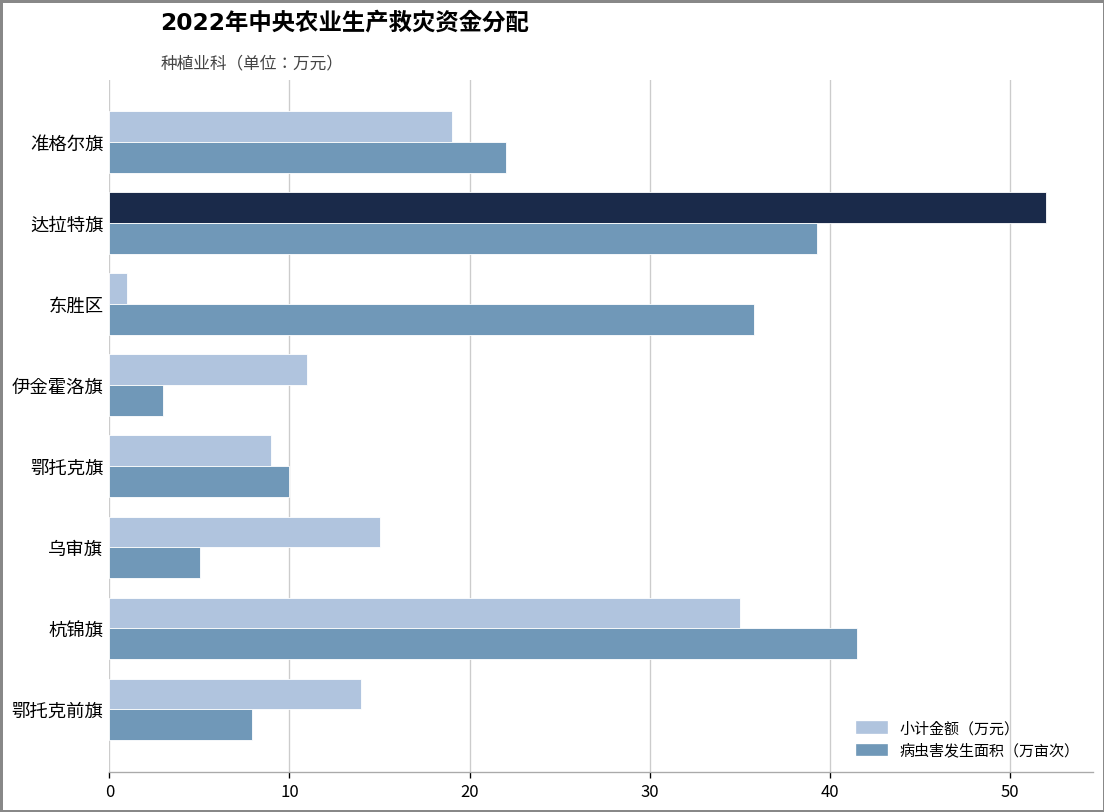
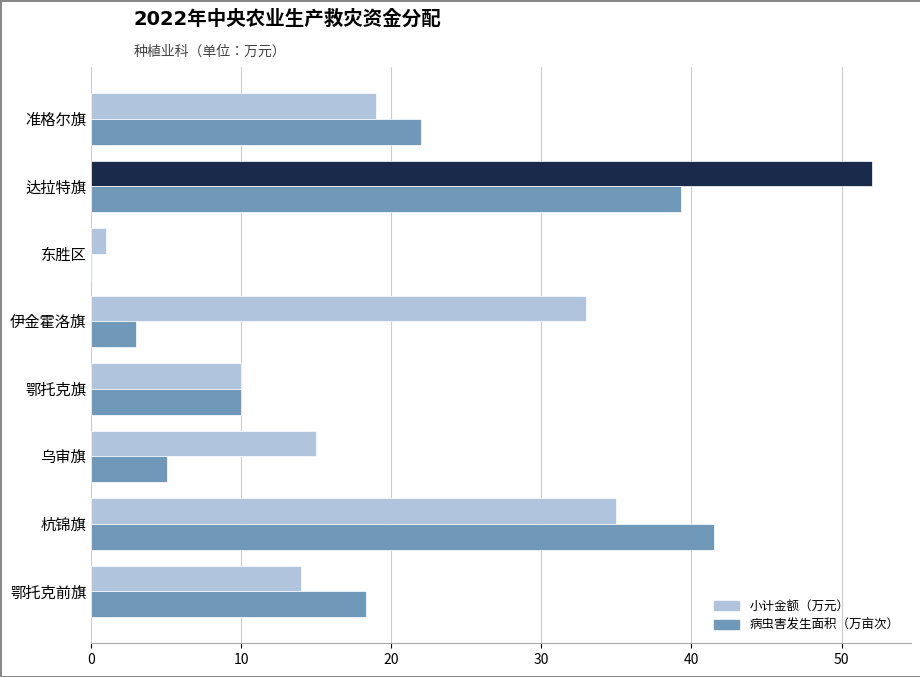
  {
    "小计金额（万元）": {
      "准格尔旗": 19,
      "达拉特旗": 52,
      "东胜区": 1,
-     "伊金霍洛旗": 11,
-     "鄂托克旗": 9,
+     "伊金霍洛旗": 33,
+     "鄂托克旗": 10,
      "乌审旗": 15,
      "杭锦旗": 35,
      "鄂托克前旗": 14
    },
    "病虫害发生面积（万亩次）": {
      "准格尔旗": 22.0,
      "达拉特旗": 39.3,
-     "东胜区": 35.8,
+     "东胜区": 0.0,
      "伊金霍洛旗": 3.0,
      "鄂托克旗": 10.0,
      "乌审旗": 5.1,
      "杭锦旗": 41.5,
-     "鄂托克前旗": 7.9
+     "鄂托克前旗": 18.3
    }
  }
